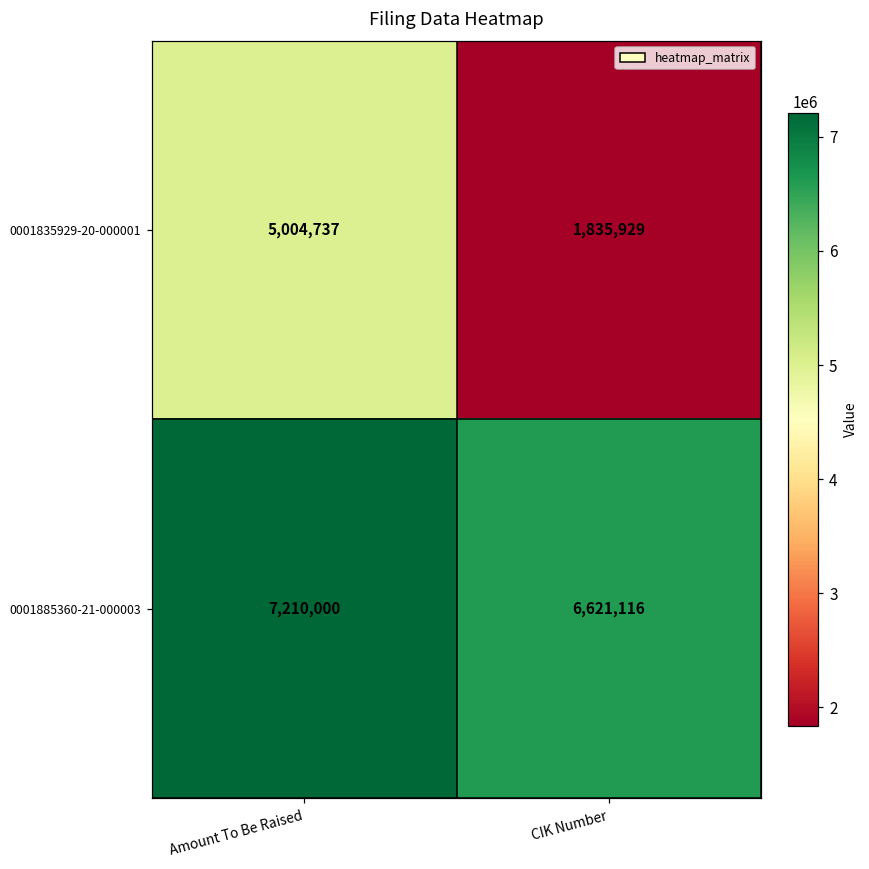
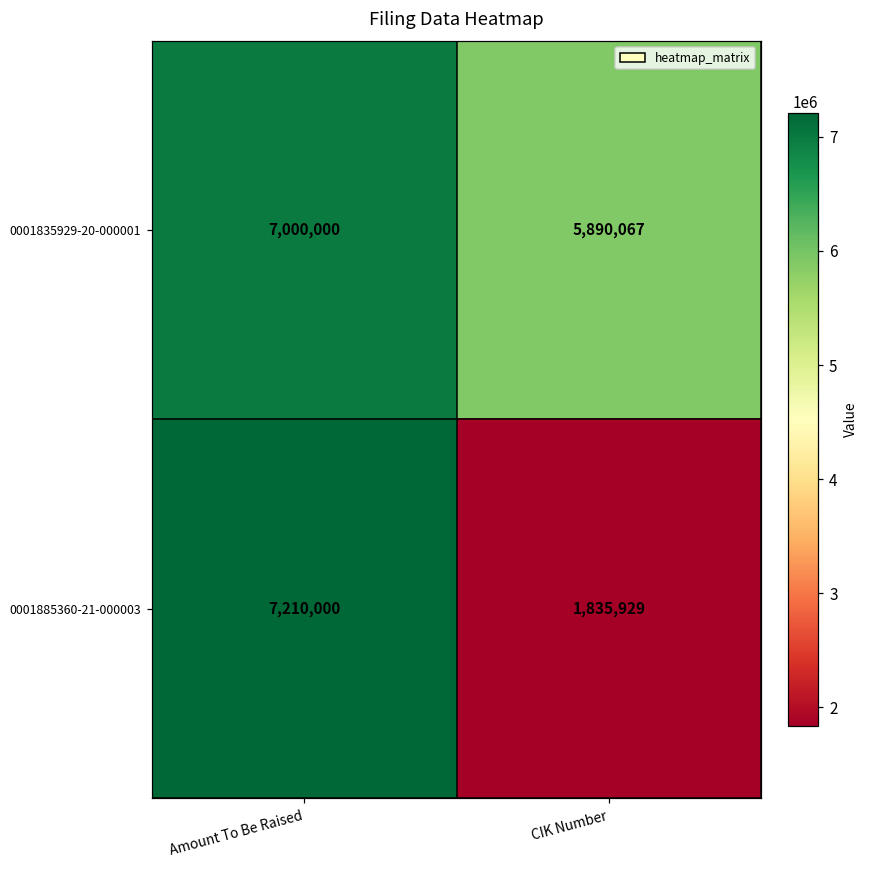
  {
    "0001835929-20-000001": {
-     "Amount To Be Raised": "5,004,737",
-     "CIK Number": "1,835,929"
+     "Amount To Be Raised": "7,000,000",
+     "CIK Number": "5,890,067"
    },
    "0001885360-21-000003": {
      "Amount To Be Raised": "7,210,000",
-     "CIK Number": "6,621,116"
+     "CIK Number": "1,835,929"
    }
  }
